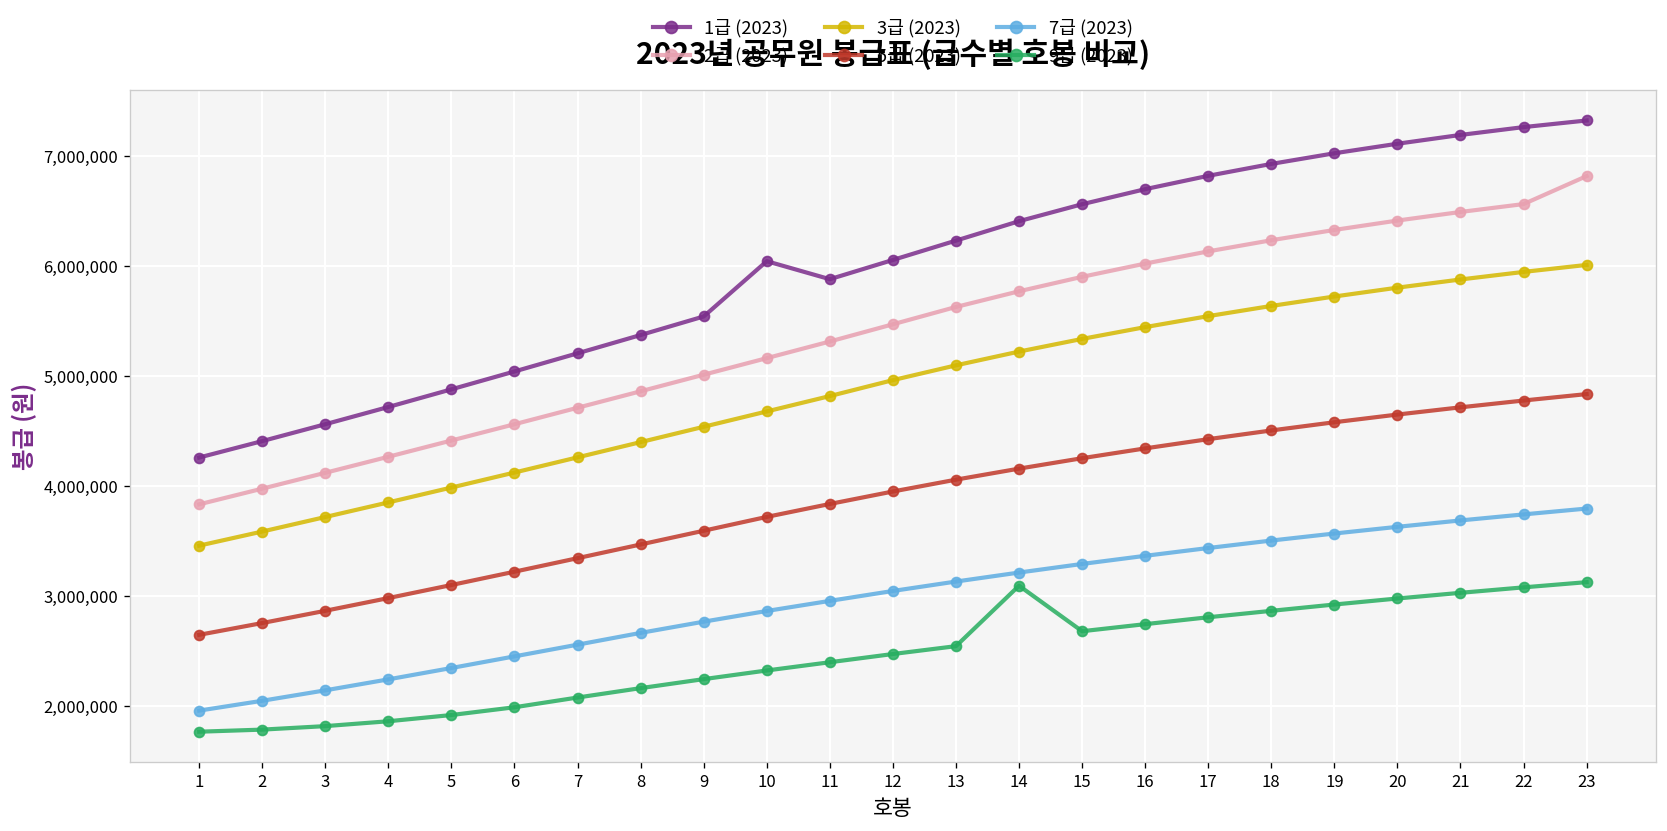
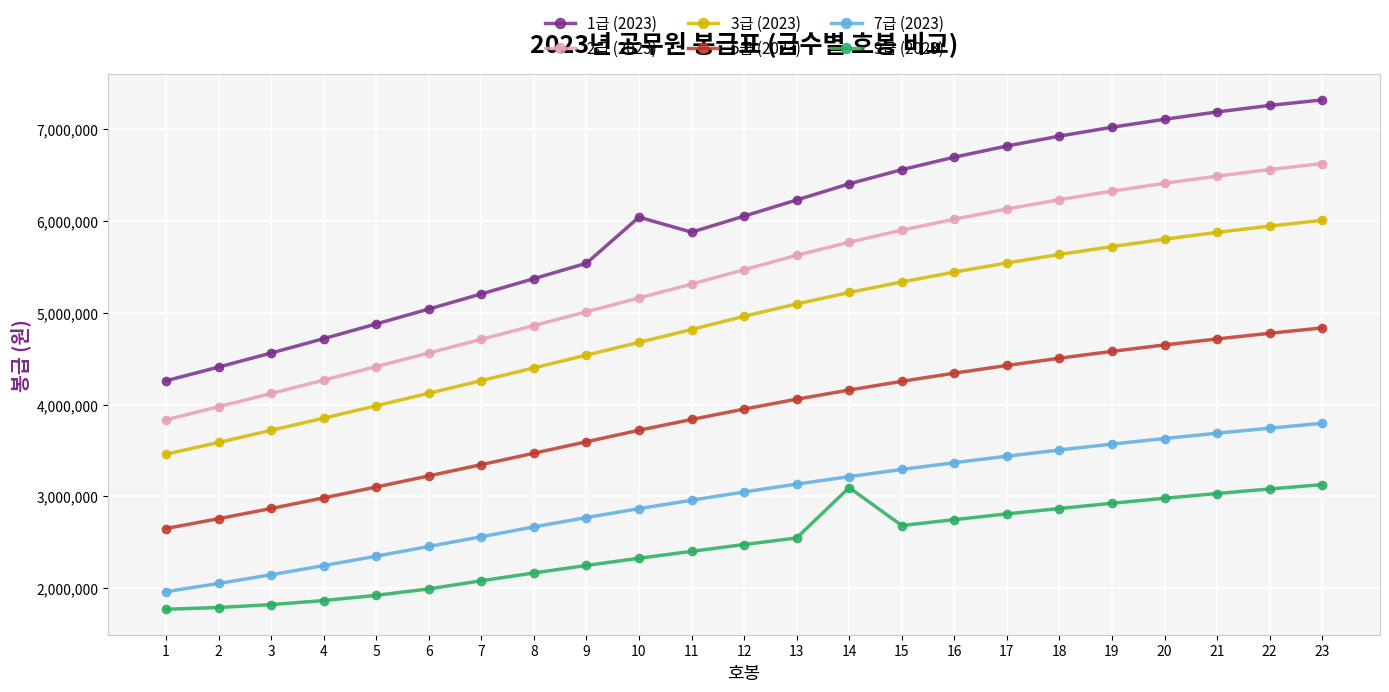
  {
    "1급 (2023)": {
      "1": "4,300,000",
      "2": "4,400,000",
      "3": "4,600,000",
      "4": "4,700,000",
      "5": "4,900,000",
      "6": "5,000,000",
      "7": "5,200,000",
      "8": "5,400,000",
      "9": "5,500,000",
      "10": "6,000,000",
      "11": "5,900,000",
      "12": "6,100,000",
      "13": "6,200,000",
      "14": "6,400,000",
      "15": "6,600,000",
      "16": "6,700,000",
      "17": "6,800,000",
      "18": "6,900,000",
      "19": "7,000,000",
      "20": "7,100,000",
      "21": "7,200,000",
      "22": "7,300,000",
      "23": "7,300,000"
    },
    "2급 (2023)": {
      "1": "3,800,000",
      "2": "4,000,000",
      "3": "4,100,000",
      "4": "4,300,000",
      "5": "4,400,000",
      "6": "4,600,000",
      "7": "4,700,000",
      "8": "4,900,000",
      "9": "5,000,000",
      "10": "5,200,000",
      "11": "5,300,000",
      "12": "5,500,000",
      "13": "5,600,000",
      "14": "5,800,000",
      "15": "5,900,000",
      "16": "6,000,000",
      "17": "6,100,000",
      "18": "6,200,000",
      "19": "6,300,000",
      "20": "6,400,000",
      "21": "6,500,000",
      "22": "6,600,000",
-     "23": "6,800,000"
+     "23": "6,600,000"
    },
    "3급 (2023)": {
      "1": "3,500,000",
      "2": "3,600,000",
      "3": "3,700,000",
      "4": "3,900,000",
      "5": "4,000,000",
      "6": "4,100,000",
      "7": "4,300,000",
      "8": "4,400,000",
      "9": "4,500,000",
      "10": "4,700,000",
      "11": "4,800,000",
      "12": "5,000,000",
      "13": "5,100,000",
      "14": "5,200,000",
      "15": "5,300,000",
      "16": "5,400,000",
      "17": "5,500,000",
      "18": "5,600,000",
      "19": "5,700,000",
      "20": "5,800,000",
      "21": "5,900,000",
      "22": "5,900,000",
      "23": "6,000,000"
    },
    "5급 (2023)": {
      "1": "2,700,000",
      "2": "2,800,000",
      "3": "2,900,000",
      "4": "3,000,000",
      "5": "3,100,000",
      "6": "3,200,000",
      "7": "3,300,000",
      "8": "3,500,000",
      "9": "3,600,000",
      "10": "3,700,000",
      "11": "3,800,000",
      "12": "4,000,000",
      "13": "4,100,000",
      "14": "4,200,000",
      "15": "4,300,000",
      "16": "4,300,000",
      "17": "4,400,000",
      "18": "4,500,000",
      "19": "4,600,000",
      "20": "4,700,000",
      "21": "4,700,000",
      "22": "4,800,000",
      "23": "4,800,000"
    },
    "7급 (2023)": {
      "1": "2,000,000",
      "2": "2,100,000",
      "3": "2,100,000",
      "4": "2,200,000",
      "5": "2,300,000",
      "6": "2,500,000",
      "7": "2,600,000",
      "8": "2,700,000",
      "9": "2,800,000",
      "10": "2,900,000",
      "11": "3,000,000",
      "12": "3,000,000",
      "13": "3,100,000",
      "14": "3,200,000",
      "15": "3,300,000",
      "16": "3,400,000",
      "17": "3,400,000",
      "18": "3,500,000",
      "19": "3,600,000",
      "20": "3,600,000",
      "21": "3,700,000",
      "22": "3,700,000",
      "23": "3,800,000"
    },
    "9급 (2023)": {
      "1": "1,800,000",
      "2": "1,800,000",
      "3": "1,800,000",
      "4": "1,900,000",
      "5": "1,900,000",
      "6": "2,000,000",
      "7": "2,100,000",
      "8": "2,200,000",
      "9": "2,200,000",
      "10": "2,300,000",
      "11": "2,400,000",
      "12": "2,500,000",
      "13": "2,500,000",
      "14": "3,100,000",
      "15": "2,700,000",
      "16": "2,700,000",
      "17": "2,800,000",
      "18": "2,900,000",
      "19": "2,900,000",
      "20": "3,000,000",
      "21": "3,000,000",
      "22": "3,100,000",
      "23": "3,100,000"
    }
  }
